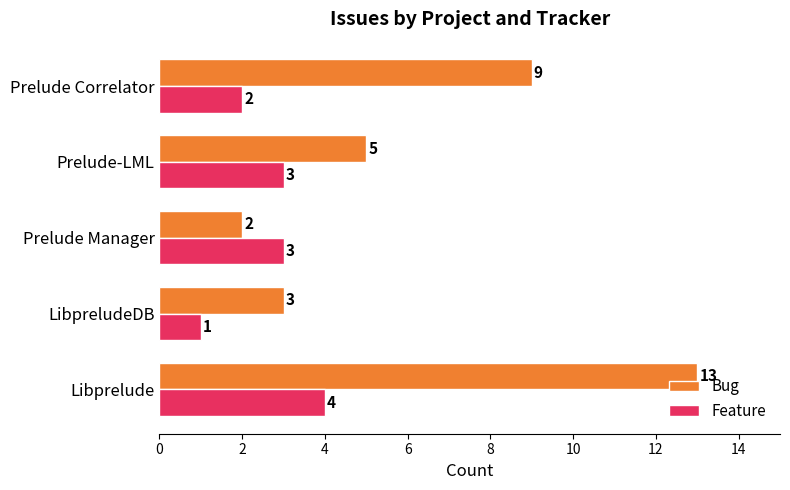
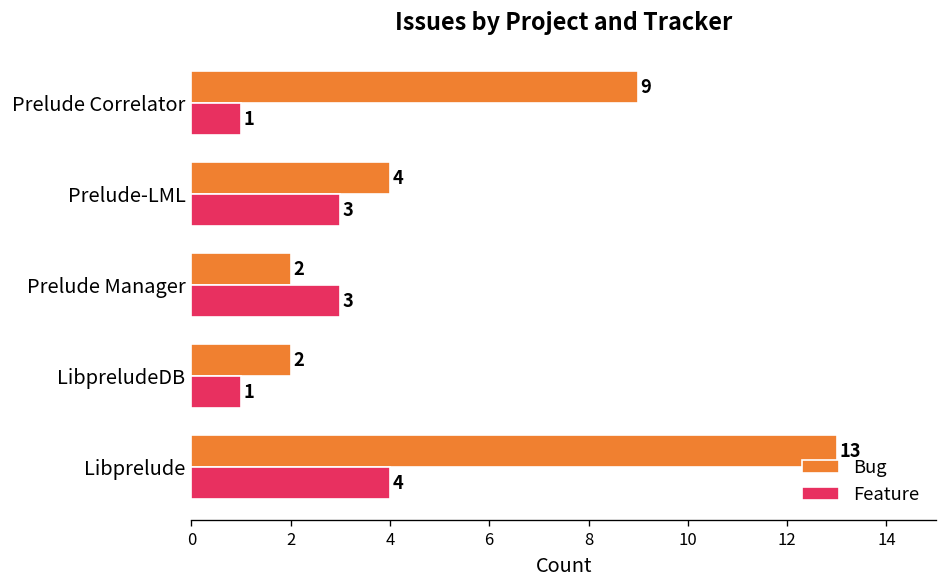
  {
    "Bug": {
      "Prelude Correlator": 9,
-     "Prelude-LML": 5,
+     "Prelude-LML": 4,
      "Prelude Manager": 2,
-     "LibpreludeDB": 3,
+     "LibpreludeDB": 2,
      "Libprelude": 13
    },
    "Feature": {
-     "Prelude Correlator": 2,
+     "Prelude Correlator": 1,
      "Prelude-LML": 3,
      "Prelude Manager": 3,
      "LibpreludeDB": 1,
      "Libprelude": 4
    }
  }
